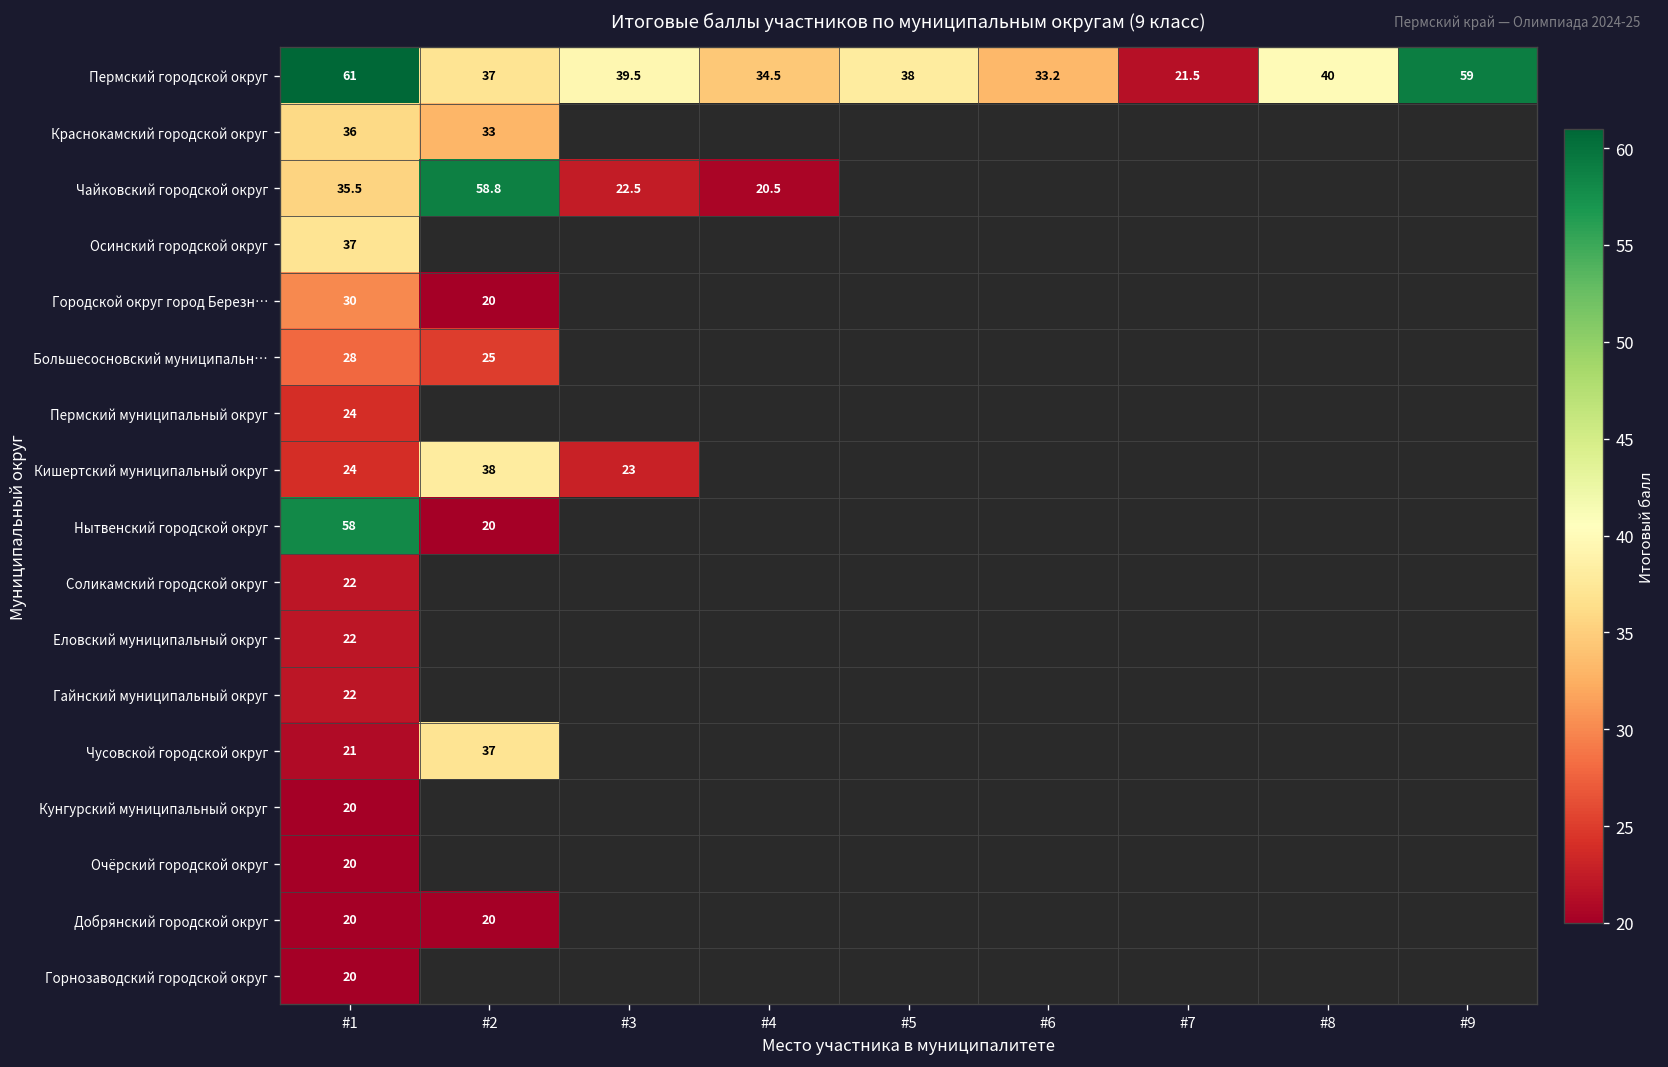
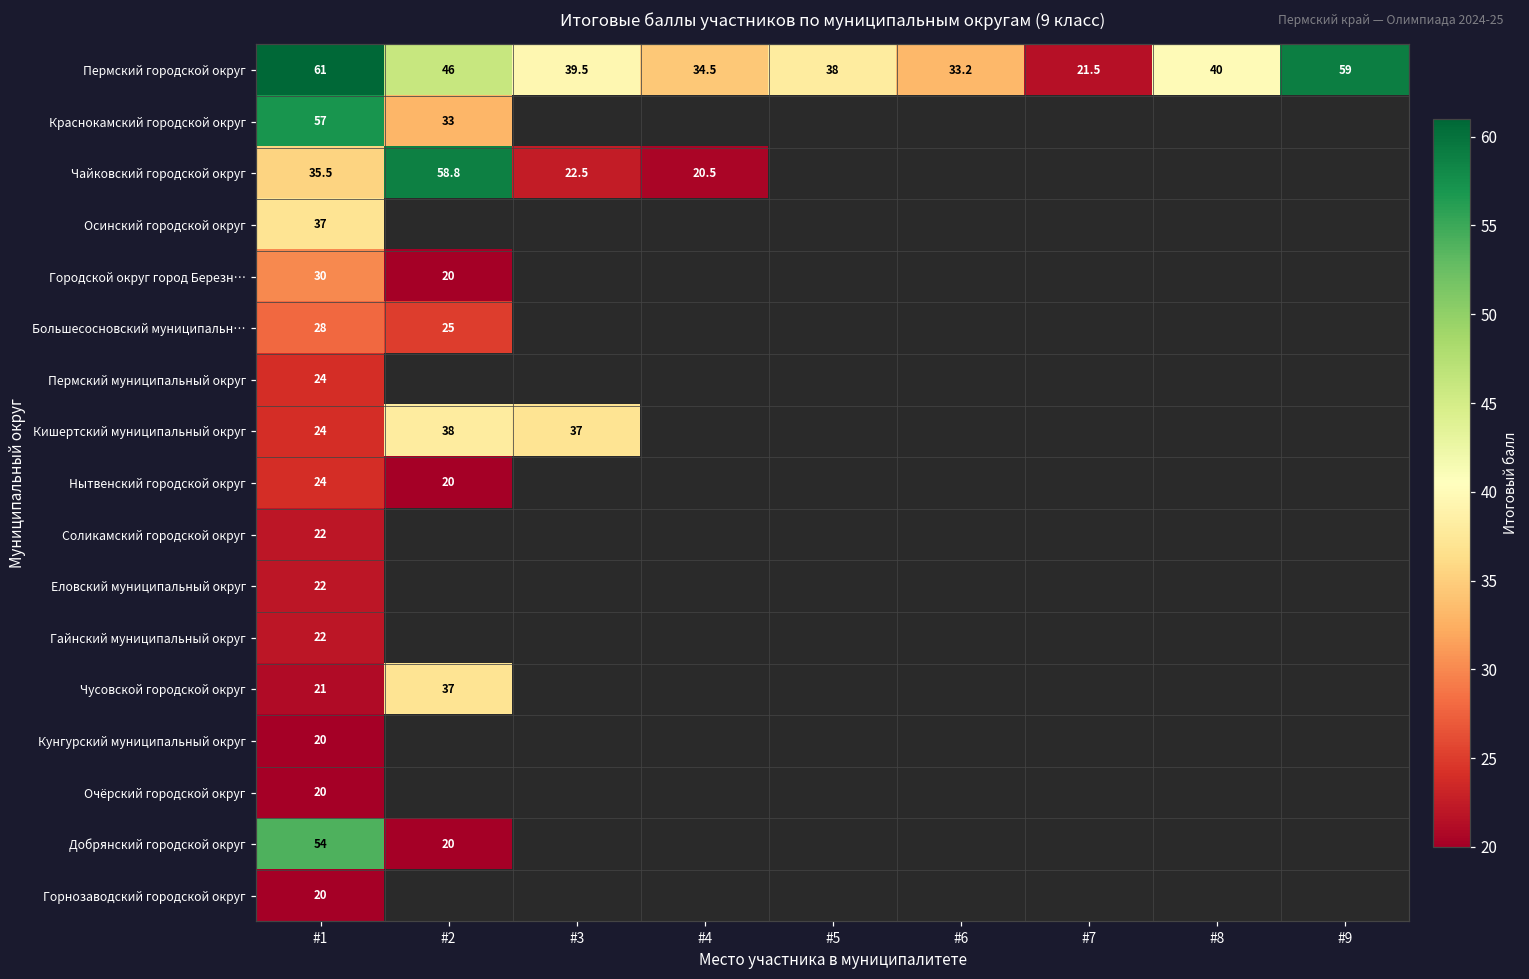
  {
    "Пермский городской округ": {
      "#1": 61,
-     "#2": 37,
+     "#2": 46,
      "#3": 39.5,
      "#4": 34.5,
      "#5": 38,
      "#6": 33.2,
      "#7": 21.5,
      "#8": 40,
      "#9": 59
    },
    "Краснокамский городской округ": {
-     "#1": 36,
+     "#1": 57,
      "#2": 33
    },
    "Чайковский городской округ": {
      "#1": 35.5,
      "#2": 58.8,
      "#3": 22.5,
      "#4": 20.5
    },
    "Осинский городской округ": {
      "#1": 37
    },
    "Городской округ город Березн…": {
      "#1": 30,
      "#2": 20
    },
    "Большесосновский муниципальн…": {
      "#1": 28,
      "#2": 25
    },
    "Пермский муниципальный округ": {
      "#1": 24
    },
    "Кишертский муниципальный округ": {
      "#1": 24,
      "#2": 38,
-     "#3": 23
+     "#3": 37
    },
    "Нытвенский городской округ": {
-     "#1": 58,
+     "#1": 24,
      "#2": 20
    },
    "Соликамский городской округ": {
      "#1": 22
    },
    "Еловский муниципальный округ": {
      "#1": 22
    },
    "Гайнский муниципальный округ": {
      "#1": 22
    },
    "Чусовской городской округ": {
      "#1": 21,
      "#2": 37
    },
    "Кунгурский муниципальный округ": {
      "#1": 20
    },
    "Очёрский городской округ": {
      "#1": 20
    },
    "Добрянский городской округ": {
-     "#1": 20,
+     "#1": 54,
      "#2": 20
    },
    "Горнозаводский городской округ": {
      "#1": 20
    }
  }
